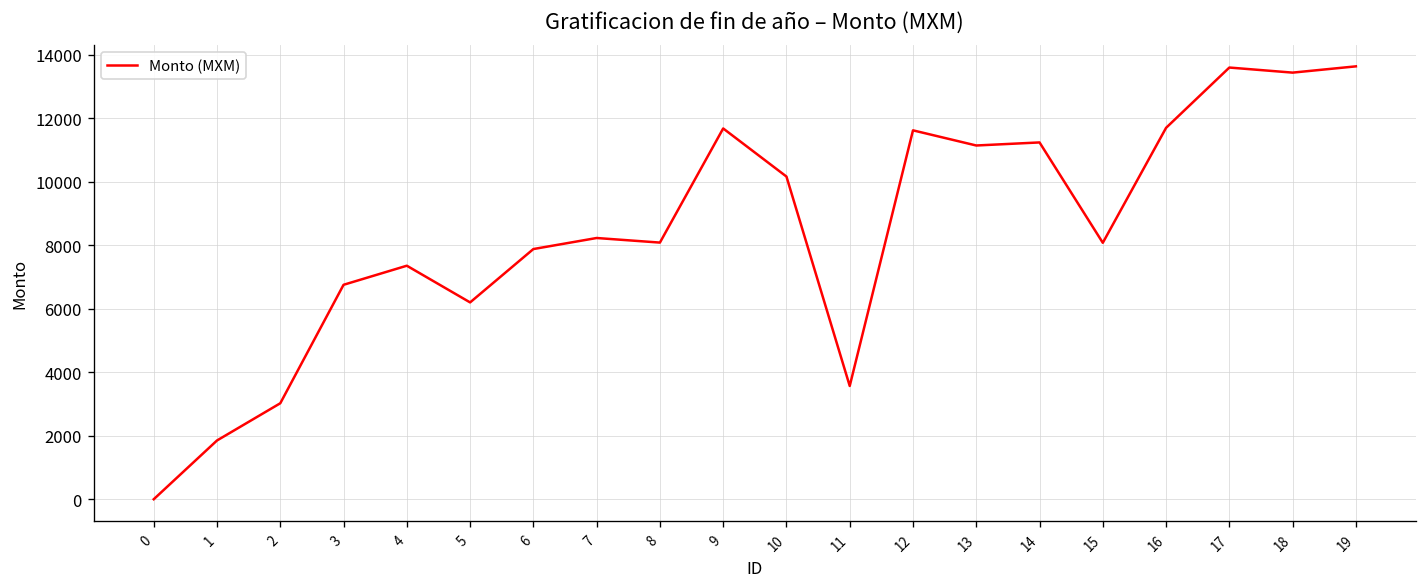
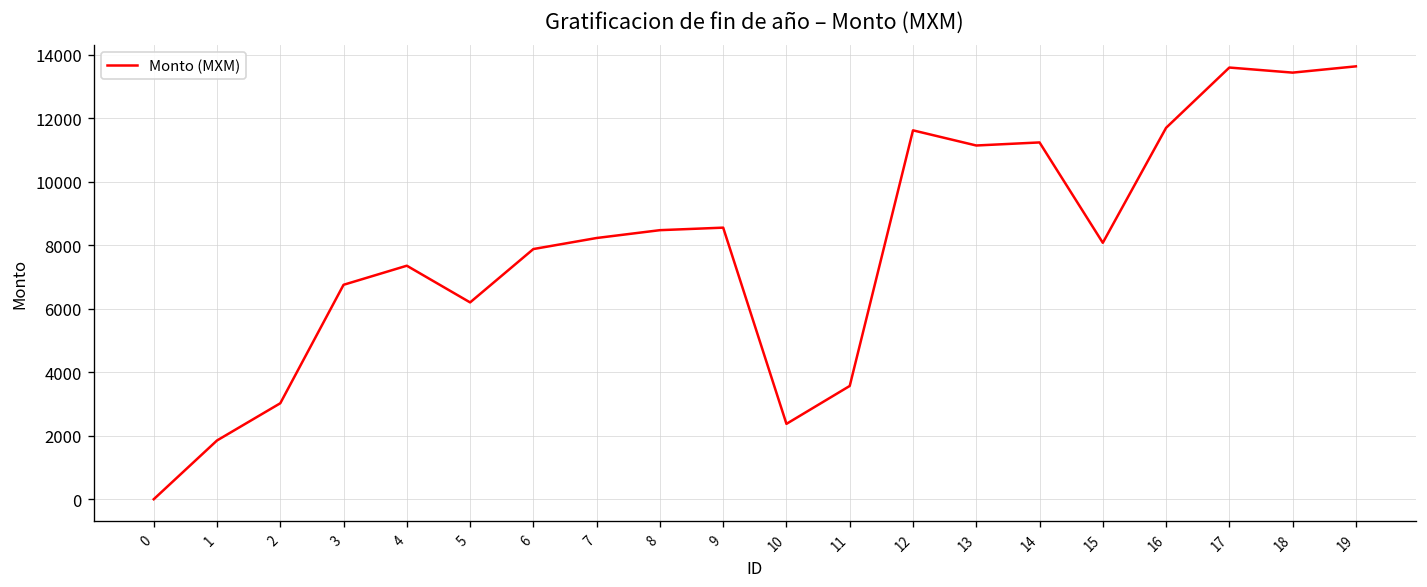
  {
    "0": 0,
    "1": 1900,
    "2": 3000,
    "3": 6800,
    "4": 7400,
    "5": 6200,
    "6": 7900,
    "7": 8200,
-   "8": 8100,
-   "9": 11700,
-   "10": 10200,
+   "8": 8500,
+   "9": 8600,
+   "10": 2400,
    "11": 3600,
    "12": 11600,
    "13": 11100,
    "14": 11200,
    "15": 8100,
    "16": 11700,
    "17": 13600,
    "18": 13400,
    "19": 13600
  }
